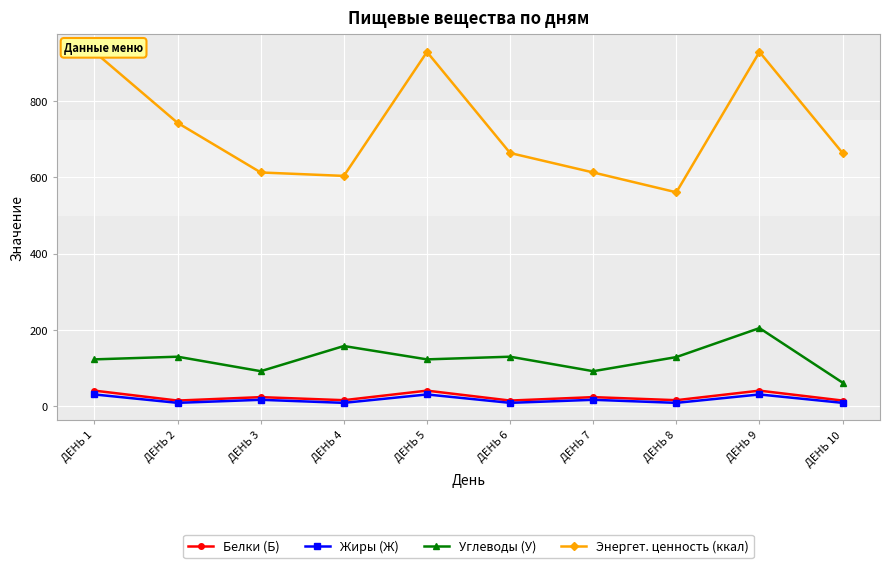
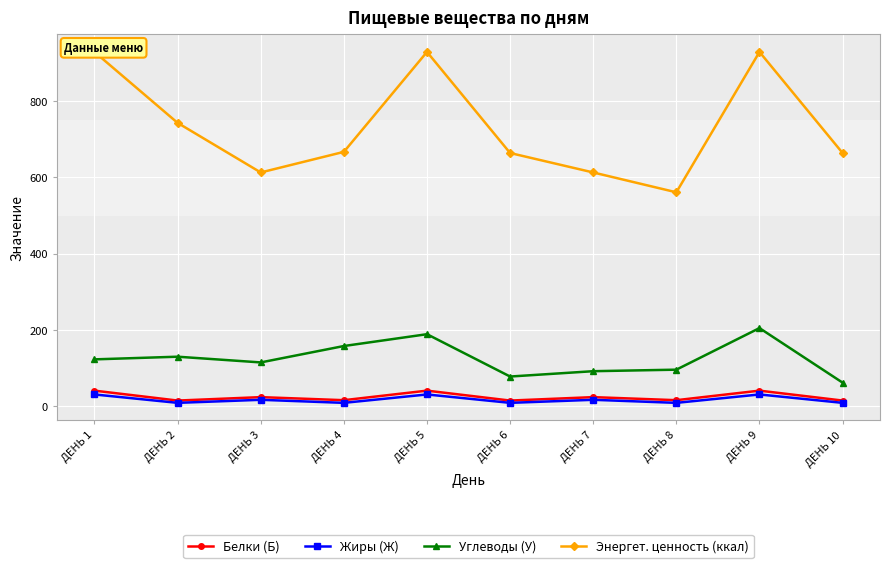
  {
    "Белки (Б)": {
      "ДЕНЬ 1": 40,
      "ДЕНЬ 3": 20,
      "ДЕНЬ 4": 20,
      "ДЕНЬ 5": 40,
      "ДЕНЬ 7": 20,
      "ДЕНЬ 8": 20,
      "ДЕНЬ 9": 40
    },
    "Жиры (Ж)": {
      "ДЕНЬ 1": 30,
      "ДЕНЬ 3": 20,
      "ДЕНЬ 4": 10,
      "ДЕНЬ 5": 30,
      "ДЕНЬ 7": 20,
      "ДЕНЬ 8": 10,
      "ДЕНЬ 9": 30
    },
    "Углеводы (У)": {
      "ДЕНЬ 1": 120,
      "ДЕНЬ 2": 130,
-     "ДЕНЬ 3": 90,
+     "ДЕНЬ 3": 120,
      "ДЕНЬ 4": 160,
-     "ДЕНЬ 5": 120,
-     "ДЕНЬ 6": 130,
+     "ДЕНЬ 5": 190,
+     "ДЕНЬ 6": 80,
      "ДЕНЬ 7": 90,
-     "ДЕНЬ 8": 130,
+     "ДЕНЬ 8": 100,
      "ДЕНЬ 9": 210,
      "ДЕНЬ 10": 60
    },
    "Энергет. ценность (ккал)": {
      "ДЕНЬ 2": 740,
      "ДЕНЬ 3": 610,
-     "ДЕНЬ 4": 600,
+     "ДЕНЬ 4": 670,
      "ДЕНЬ 5": 930,
      "ДЕНЬ 6": 660,
      "ДЕНЬ 7": 610,
      "ДЕНЬ 8": 560,
      "ДЕНЬ 9": 930,
      "ДЕНЬ 10": 660
    }
  }
